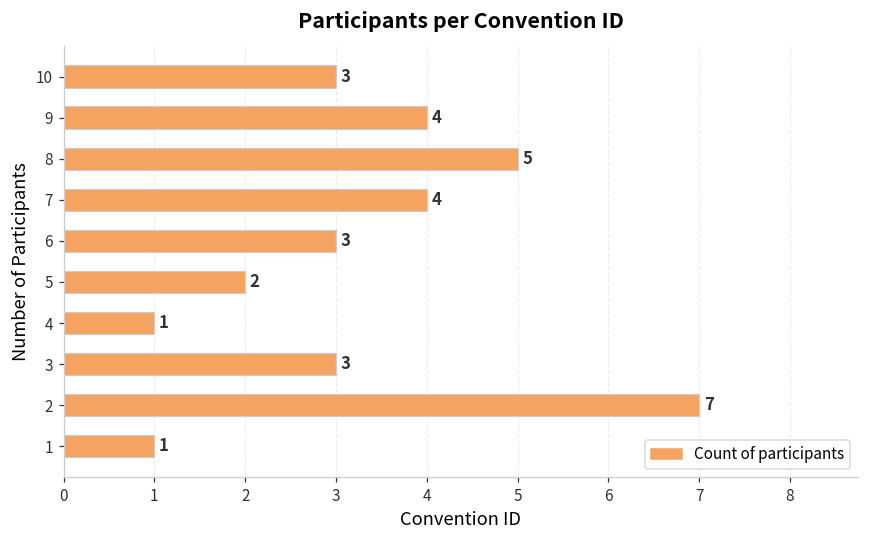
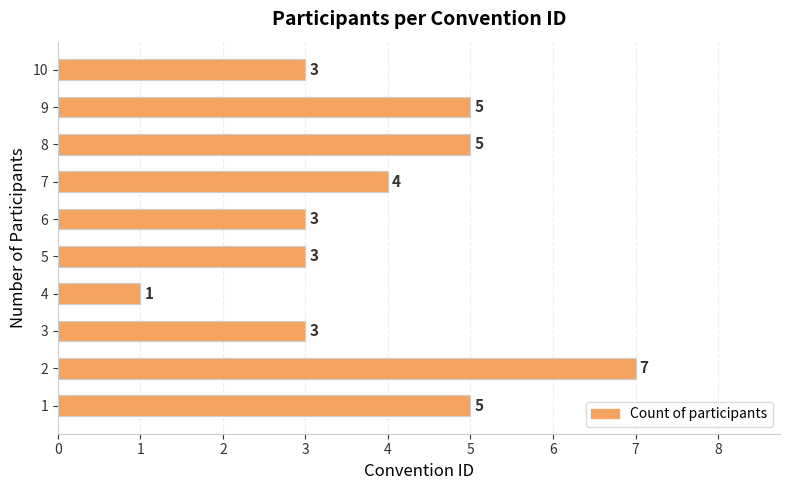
  {
    "10": 3,
-   "9": 4,
+   "9": 5,
    "8": 5,
    "7": 4,
    "6": 3,
-   "5": 2,
+   "5": 3,
    "4": 1,
    "3": 3,
    "2": 7,
-   "1": 1
+   "1": 5
  }
